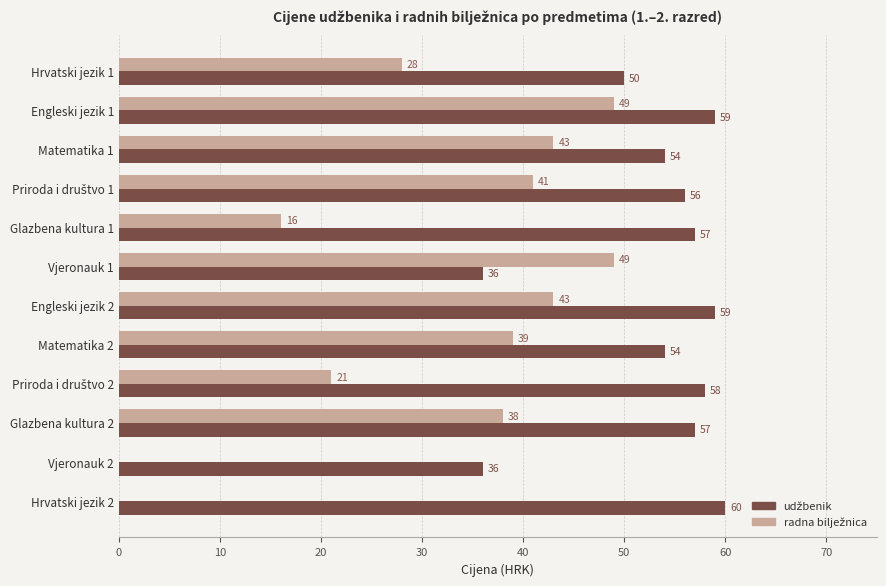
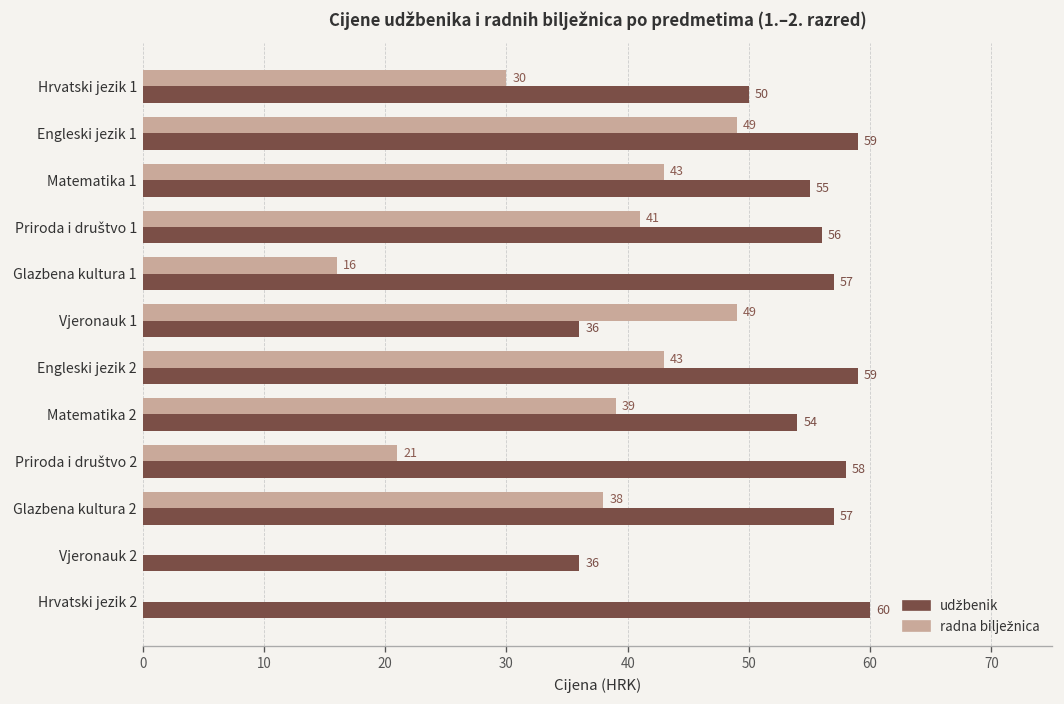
  {
    "udžbenik": {
      "Hrvatski jezik 1": 50,
      "Engleski jezik 1": 59,
-     "Matematika 1": 54,
+     "Matematika 1": 55,
      "Priroda i društvo 1": 56,
      "Glazbena kultura 1": 57,
      "Vjeronauk 1": 36,
      "Engleski jezik 2": 59,
      "Matematika 2": 54,
      "Priroda i društvo 2": 58,
      "Glazbena kultura 2": 57,
      "Vjeronauk 2": 36,
      "Hrvatski jezik 2": 60
    },
    "radna bilježnica": {
-     "Hrvatski jezik 1": 28,
+     "Hrvatski jezik 1": 30,
      "Engleski jezik 1": 49,
      "Matematika 1": 43,
      "Priroda i društvo 1": 41,
      "Glazbena kultura 1": 16,
      "Vjeronauk 1": 49,
      "Engleski jezik 2": 43,
      "Matematika 2": 39,
      "Priroda i društvo 2": 21,
      "Glazbena kultura 2": 38
    }
  }
